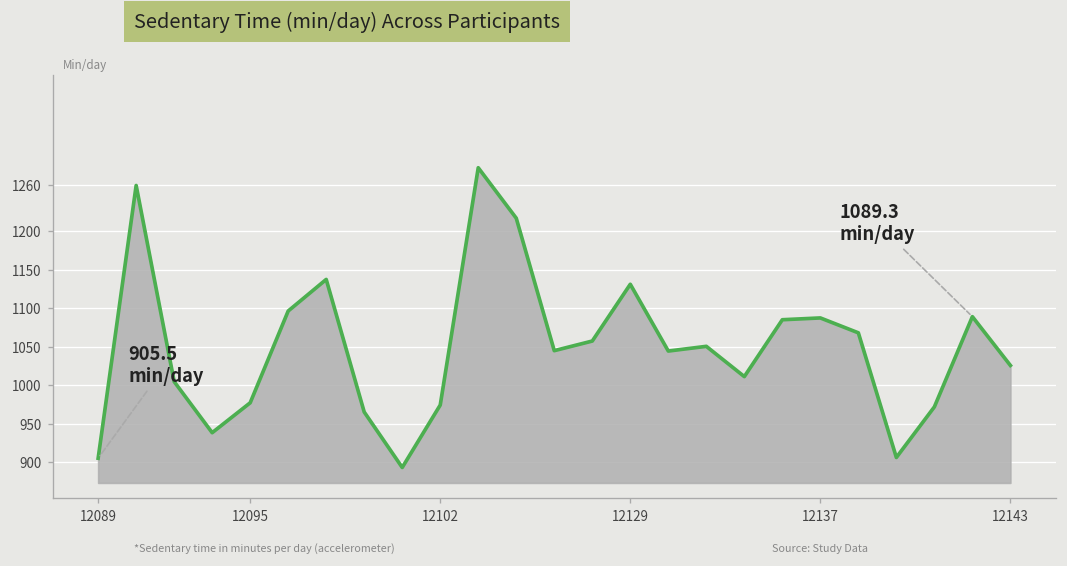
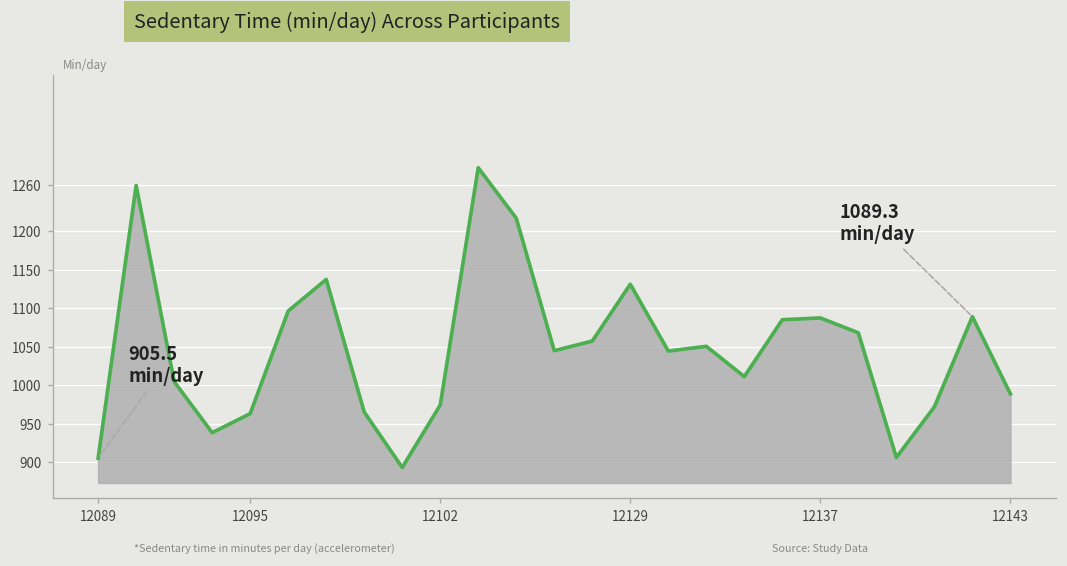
  {
    "12089": 910,
-   "12095": 980,
+   "12095": 960,
    "12102": 970,
    "12129": 1130,
    "12137": 1090,
-   "12143": 1030
+   "12143": 990
  }
